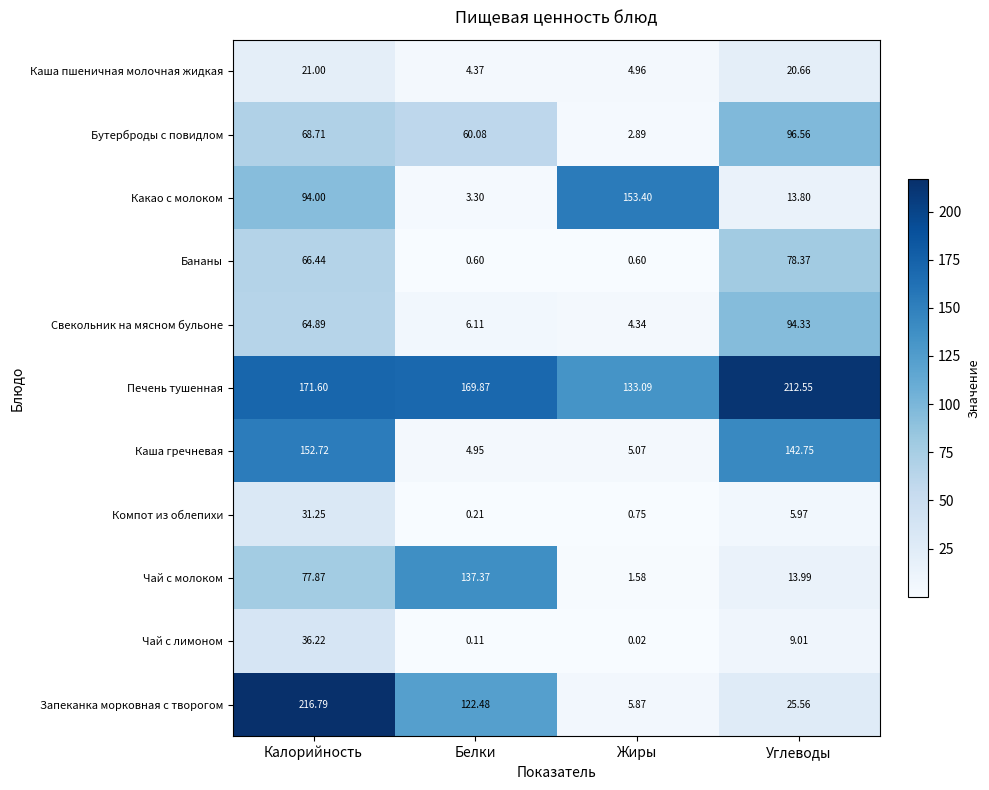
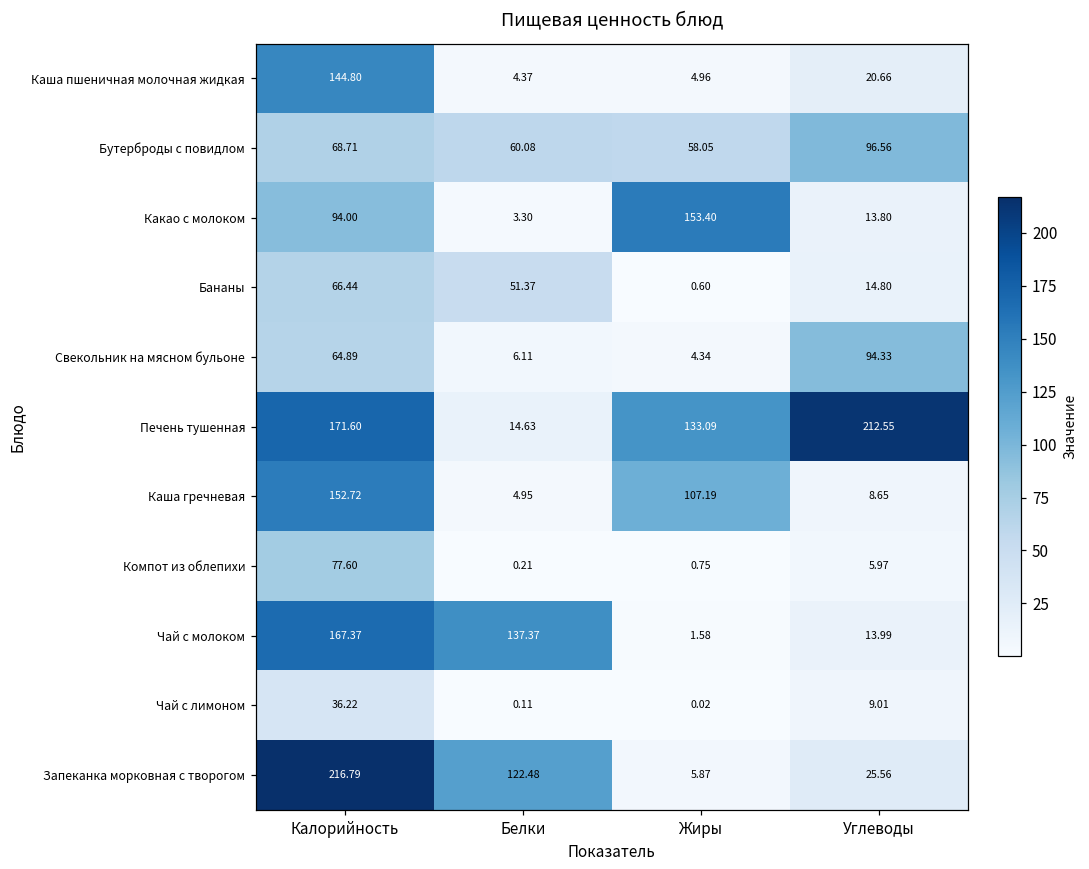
  {
    "Каша пшеничная молочная жидкая": {
-     "Калорийность": 21.00,
+     "Калорийность": 144.80,
      "Белки": 4.37,
      "Жиры": 4.96,
      "Углеводы": 20.66
    },
    "Бутерброды с повидлом": {
      "Калорийность": 68.71,
      "Белки": 60.08,
-     "Жиры": 2.89,
+     "Жиры": 58.05,
      "Углеводы": 96.56
    },
    "Какао с молоком": {
      "Калорийность": 94.00,
      "Белки": 3.30,
      "Жиры": 153.40,
      "Углеводы": 13.80
    },
    "Бананы": {
      "Калорийность": 66.44,
-     "Белки": 0.60,
+     "Белки": 51.37,
      "Жиры": 0.60,
-     "Углеводы": 78.37
+     "Углеводы": 14.80
    },
    "Свекольник на мясном бульоне": {
      "Калорийность": 64.89,
      "Белки": 6.11,
      "Жиры": 4.34,
      "Углеводы": 94.33
    },
    "Печень тушенная": {
      "Калорийность": 171.60,
-     "Белки": 169.87,
+     "Белки": 14.63,
      "Жиры": 133.09,
      "Углеводы": 212.55
    },
    "Каша гречневая": {
      "Калорийность": 152.72,
      "Белки": 4.95,
-     "Жиры": 5.07,
-     "Углеводы": 142.75
+     "Жиры": 107.19,
+     "Углеводы": 8.65
    },
    "Компот из облепихи": {
-     "Калорийность": 31.25,
+     "Калорийность": 77.60,
      "Белки": 0.21,
      "Жиры": 0.75,
      "Углеводы": 5.97
    },
    "Чай с молоком": {
-     "Калорийность": 77.87,
+     "Калорийность": 167.37,
      "Белки": 137.37,
      "Жиры": 1.58,
      "Углеводы": 13.99
    },
    "Чай с лимоном": {
      "Калорийность": 36.22,
      "Белки": 0.11,
      "Жиры": 0.02,
      "Углеводы": 9.01
    },
    "Запеканка морковная с творогом": {
      "Калорийность": 216.79,
      "Белки": 122.48,
      "Жиры": 5.87,
      "Углеводы": 25.56
    }
  }
